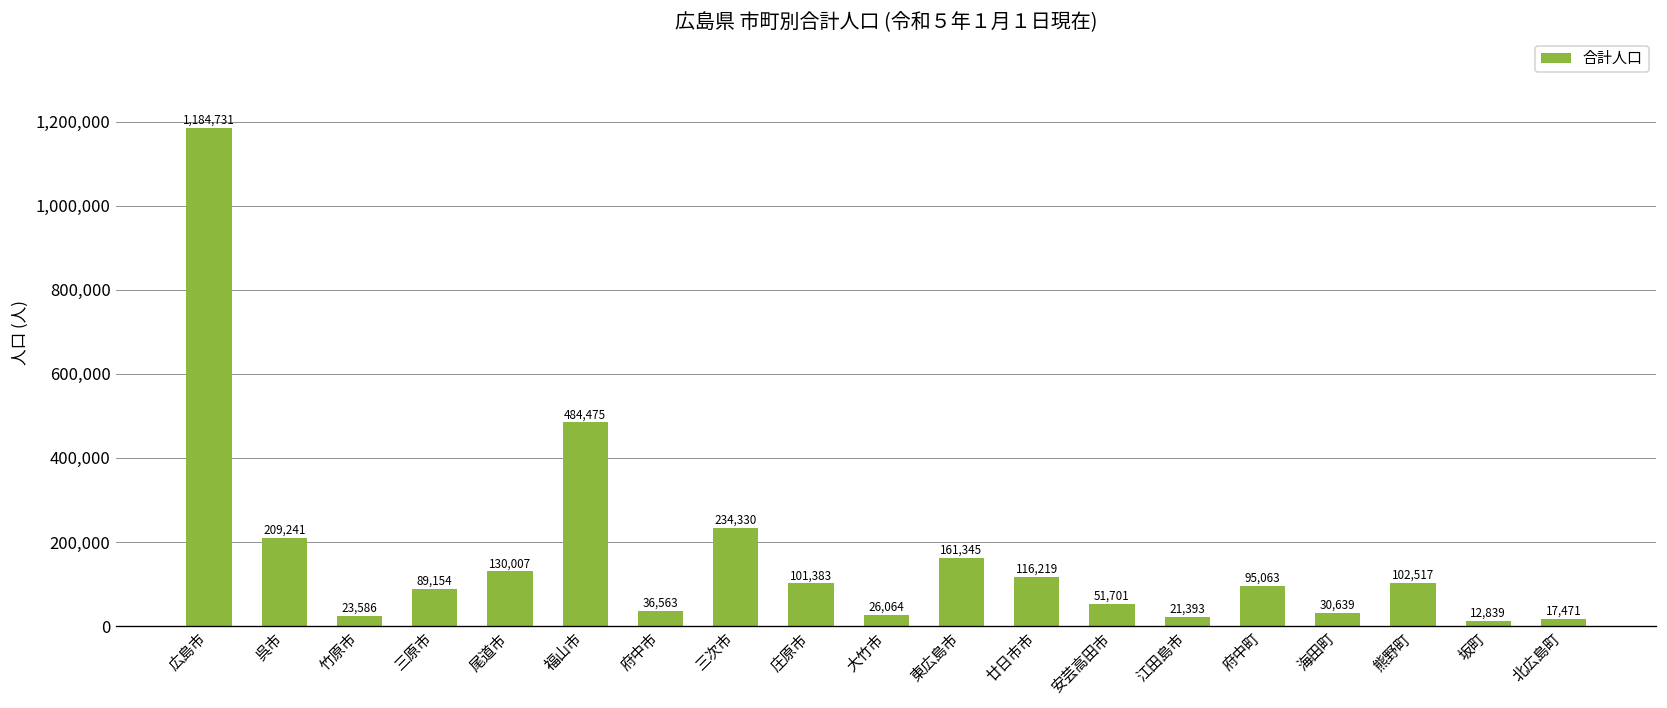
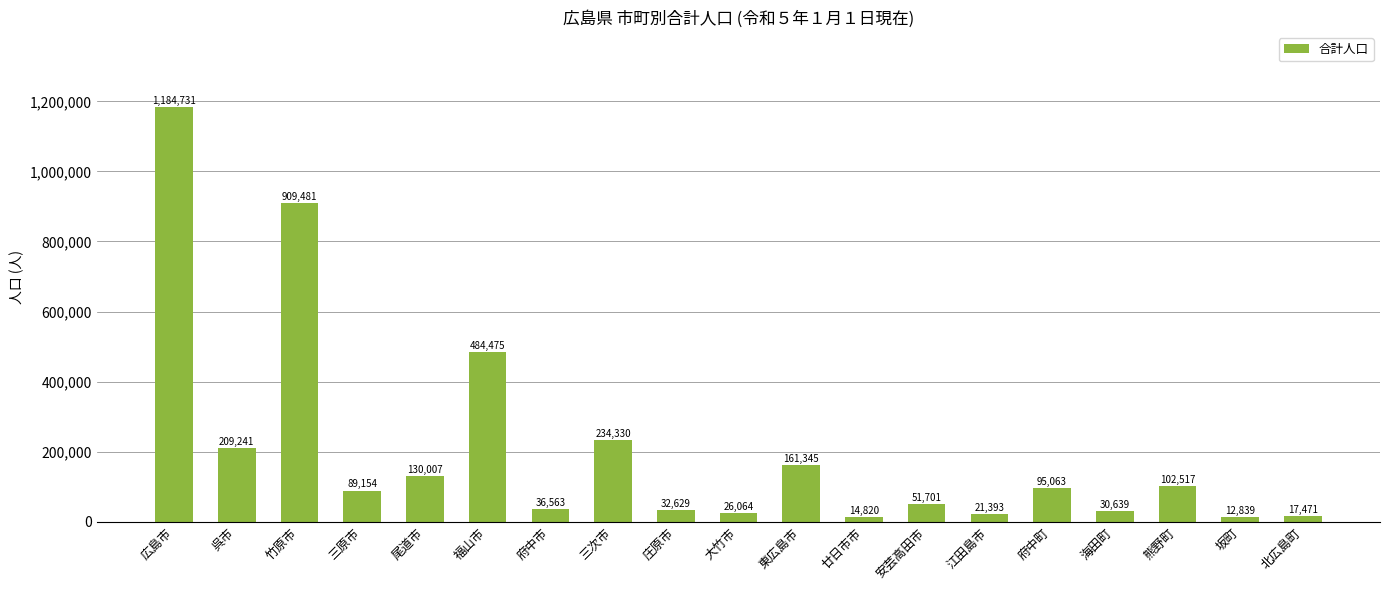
  {
    "広島市": "1,184,731",
    "呉市": "209,241",
-   "竹原市": "23,586",
+   "竹原市": "909,481",
    "三原市": "89,154",
    "尾道市": "130,007",
    "福山市": "484,475",
    "府中市": "36,563",
    "三次市": "234,330",
-   "庄原市": "101,383",
+   "庄原市": "32,629",
    "大竹市": "26,064",
    "東広島市": "161,345",
-   "廿日市市": "116,219",
+   "廿日市市": "14,820",
    "安芸高田市": "51,701",
    "江田島市": "21,393",
    "府中町": "95,063",
    "海田町": "30,639",
    "熊野町": "102,517",
    "坂町": "12,839",
    "北広島町": "17,471"
  }
